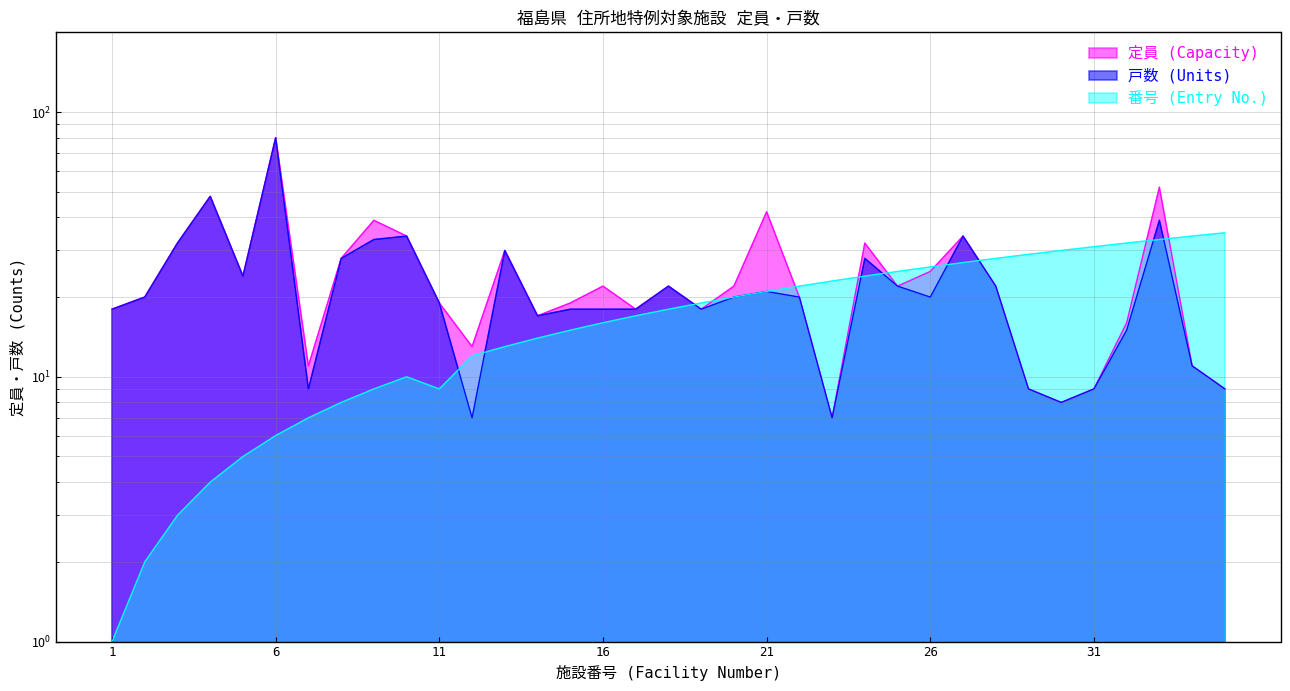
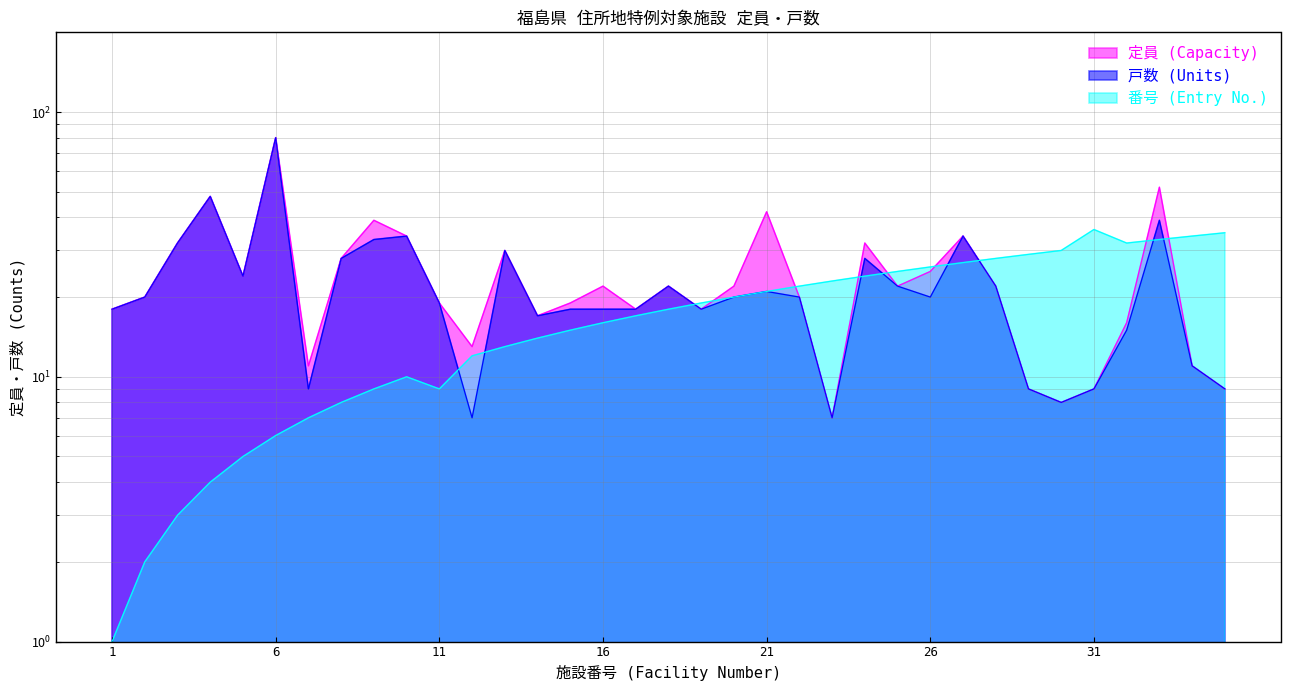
  {
    "定員 (Capacity)": {
      "16": 22,
      "21": 42,
      "26": 25
    },
    "戸数 (Units)": {
      "16": 18,
      "26": 20
    },
    "番号 (Entry No.)": {
      "1": 1,
      "6": 6,
      "11": 9,
      "16": 16,
      "26": 26,
-     "31": 31
+     "31": 36
    }
  }
